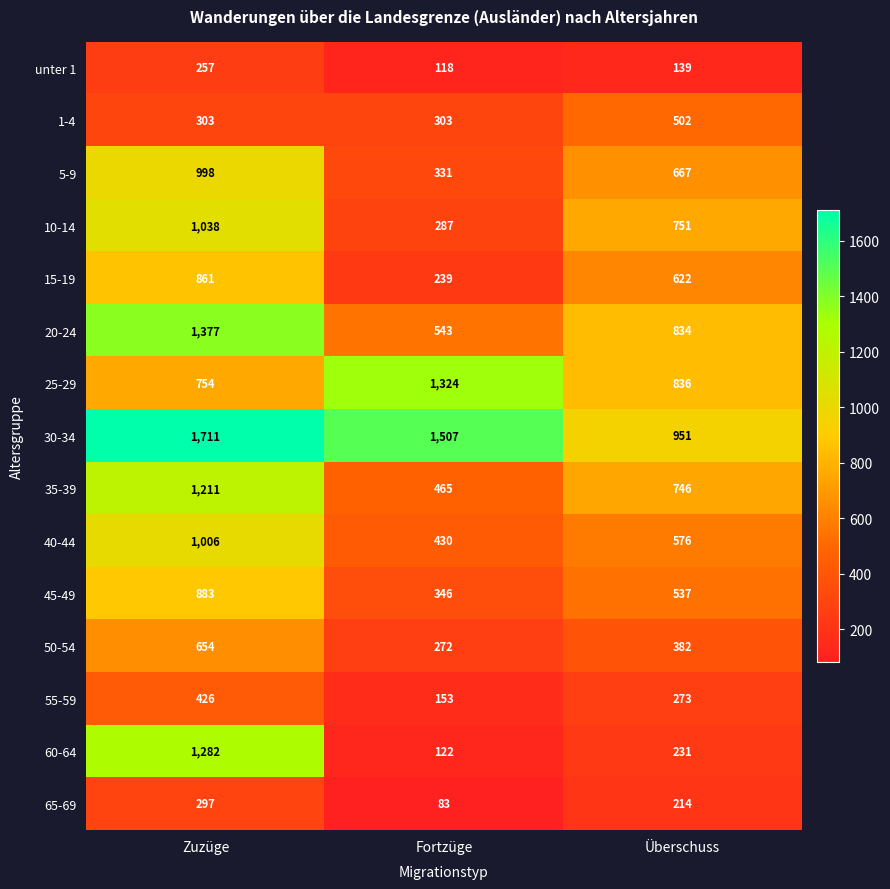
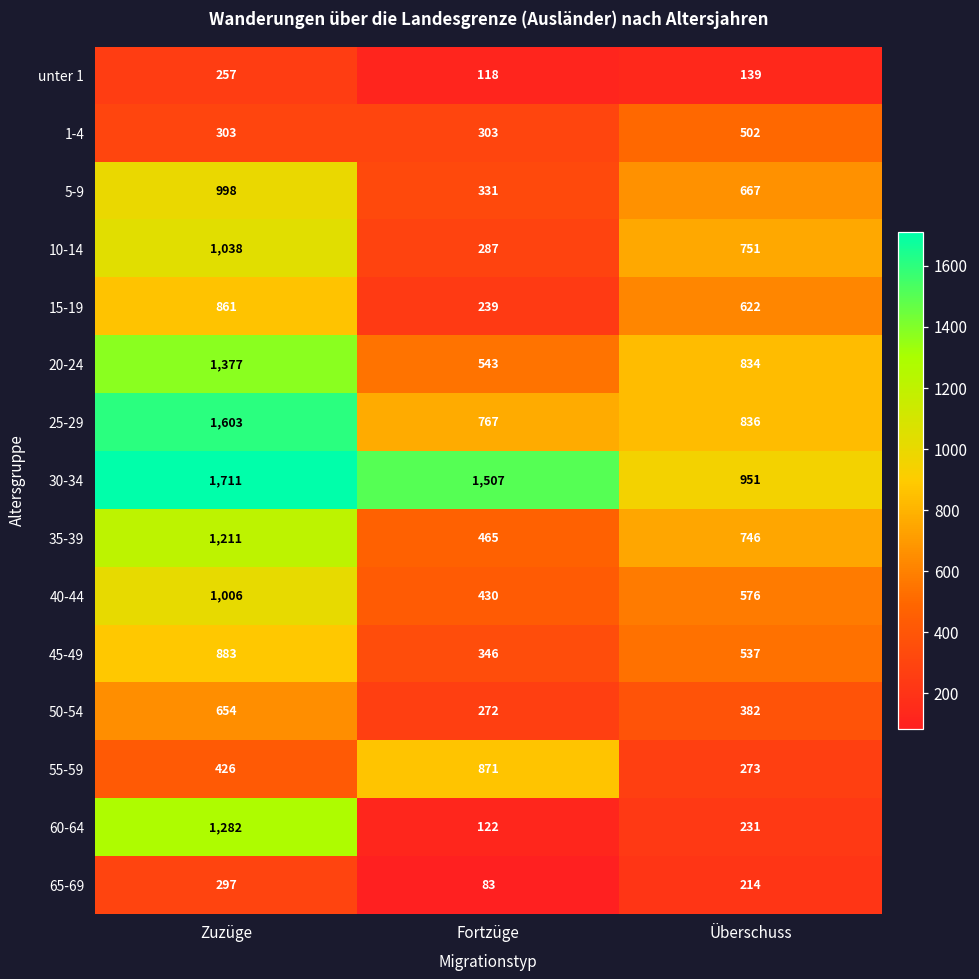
  {
    "unter 1": {
      "Zuzüge": "257",
      "Fortzüge": "118",
      "Überschuss": "139"
    },
    "1-4": {
      "Zuzüge": "303",
      "Fortzüge": "303",
      "Überschuss": "502"
    },
    "5-9": {
      "Zuzüge": "998",
      "Fortzüge": "331",
      "Überschuss": "667"
    },
    "10-14": {
      "Zuzüge": "1,038",
      "Fortzüge": "287",
      "Überschuss": "751"
    },
    "15-19": {
      "Zuzüge": "861",
      "Fortzüge": "239",
      "Überschuss": "622"
    },
    "20-24": {
      "Zuzüge": "1,377",
      "Fortzüge": "543",
      "Überschuss": "834"
    },
    "25-29": {
-     "Zuzüge": "754",
-     "Fortzüge": "1,324",
+     "Zuzüge": "1,603",
+     "Fortzüge": "767",
      "Überschuss": "836"
    },
    "30-34": {
      "Zuzüge": "1,711",
      "Fortzüge": "1,507",
      "Überschuss": "951"
    },
    "35-39": {
      "Zuzüge": "1,211",
      "Fortzüge": "465",
      "Überschuss": "746"
    },
    "40-44": {
      "Zuzüge": "1,006",
      "Fortzüge": "430",
      "Überschuss": "576"
    },
    "45-49": {
      "Zuzüge": "883",
      "Fortzüge": "346",
      "Überschuss": "537"
    },
    "50-54": {
      "Zuzüge": "654",
      "Fortzüge": "272",
      "Überschuss": "382"
    },
    "55-59": {
      "Zuzüge": "426",
-     "Fortzüge": "153",
+     "Fortzüge": "871",
      "Überschuss": "273"
    },
    "60-64": {
      "Zuzüge": "1,282",
      "Fortzüge": "122",
      "Überschuss": "231"
    },
    "65-69": {
      "Zuzüge": "297",
      "Fortzüge": "83",
      "Überschuss": "214"
    }
  }
